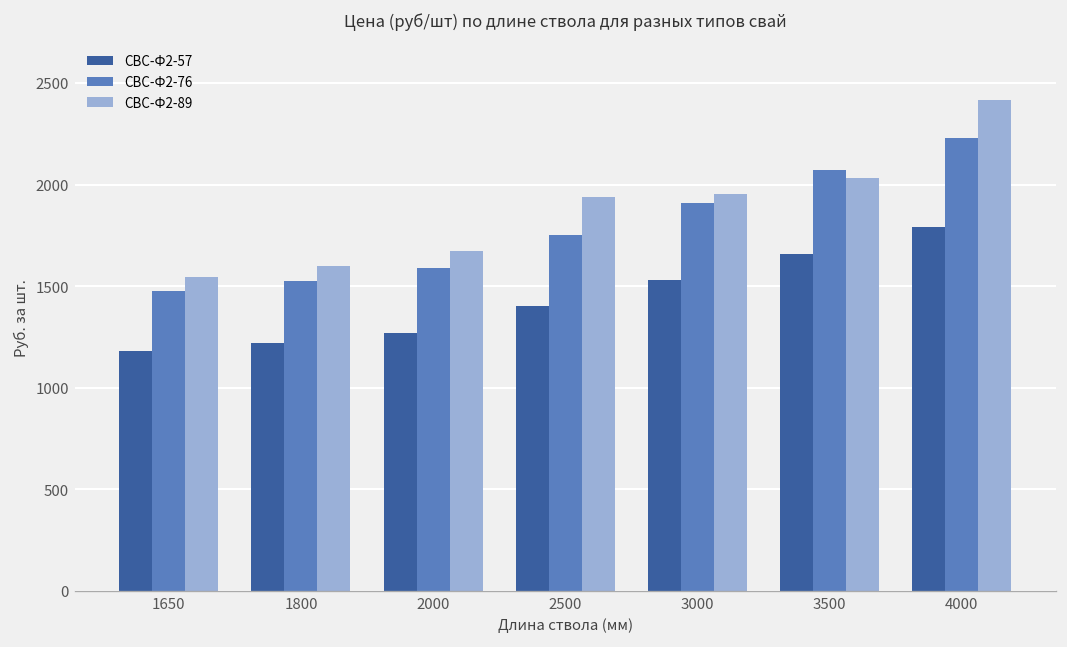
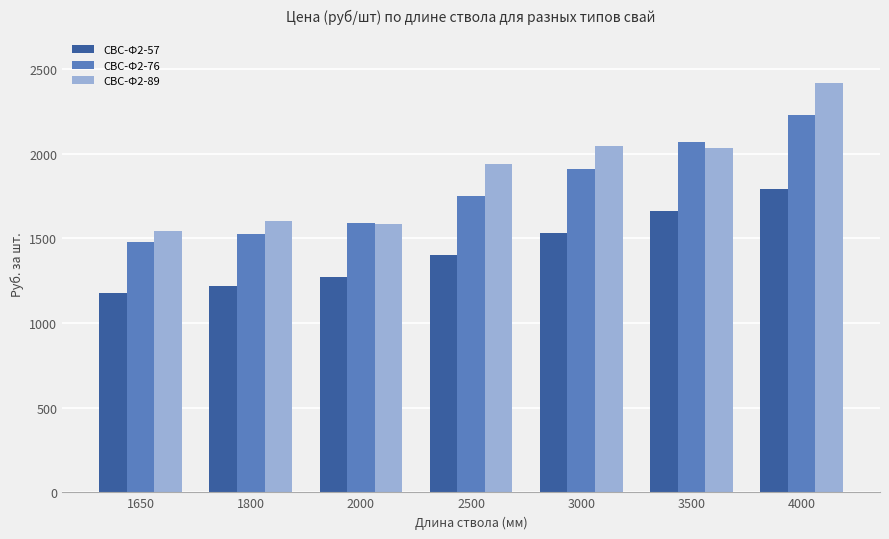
  {
    "СВС-Ф2-89": {
      "1650": 1550,
      "1800": 1600,
-     "2000": 1680,
+     "2000": 1580,
      "2500": 1940,
-     "3000": 1950,
+     "3000": 2050,
      "3500": 2030,
      "4000": 2420
    }
  }
